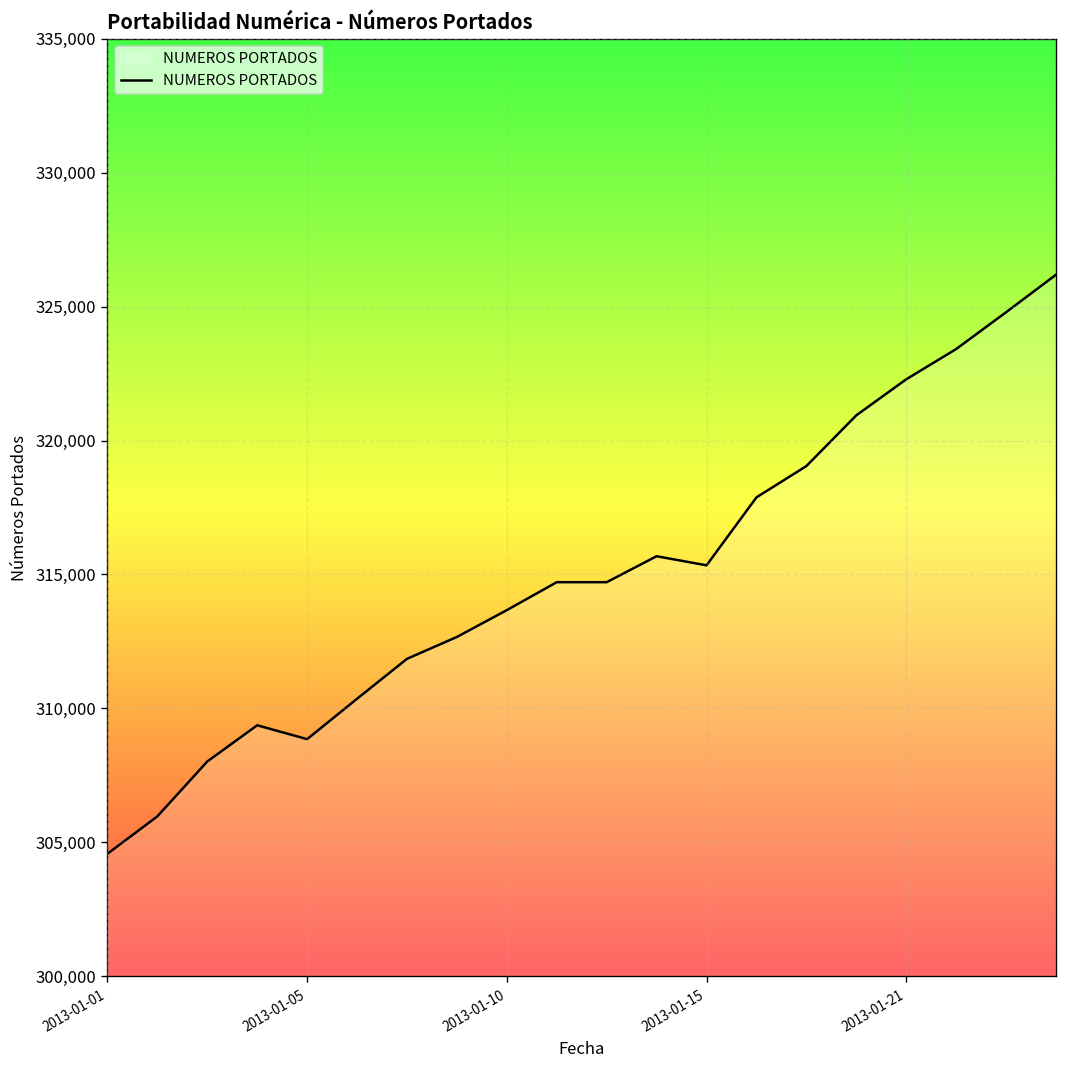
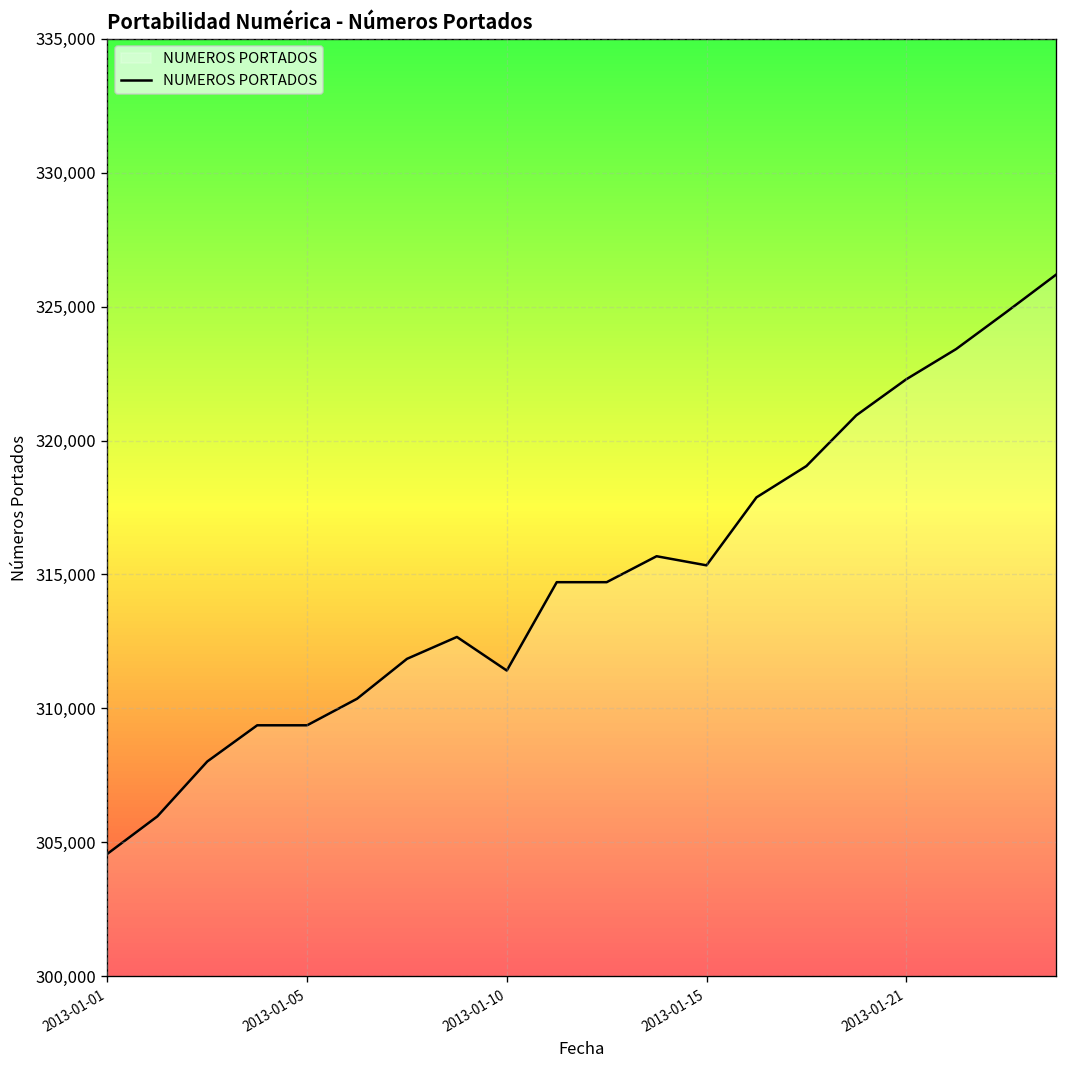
  {
    "2013-01-01": "304,600",
-   "2013-01-05": "308,900",
-   "2013-01-10": "313,700",
+   "2013-01-05": "309,400",
+   "2013-01-10": "311,400",
    "2013-01-15": "315,300",
    "2013-01-21": "322,300"
  }
